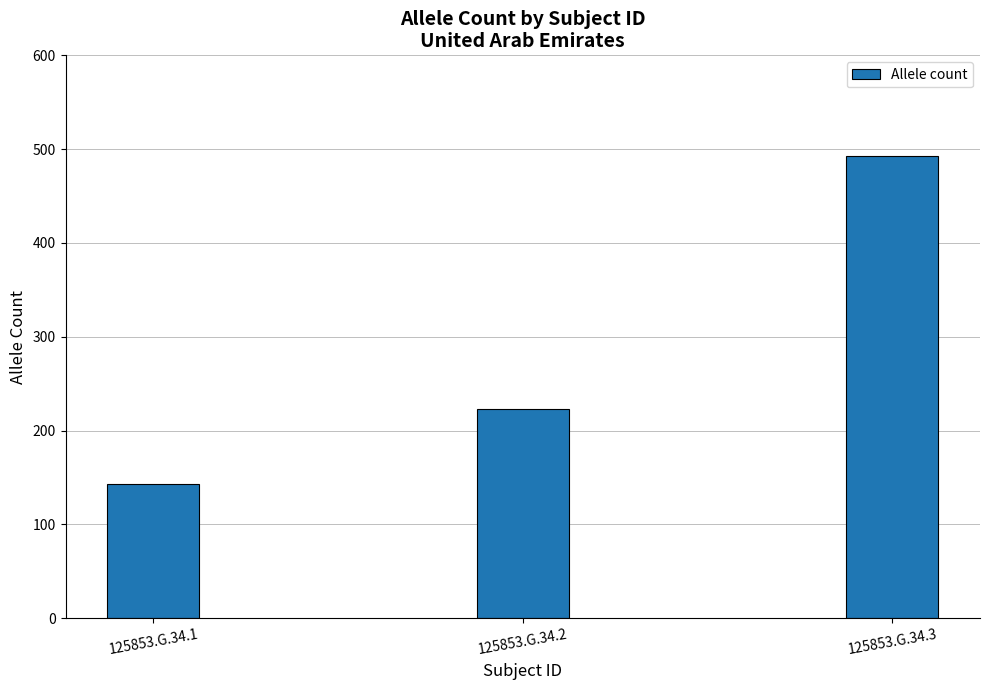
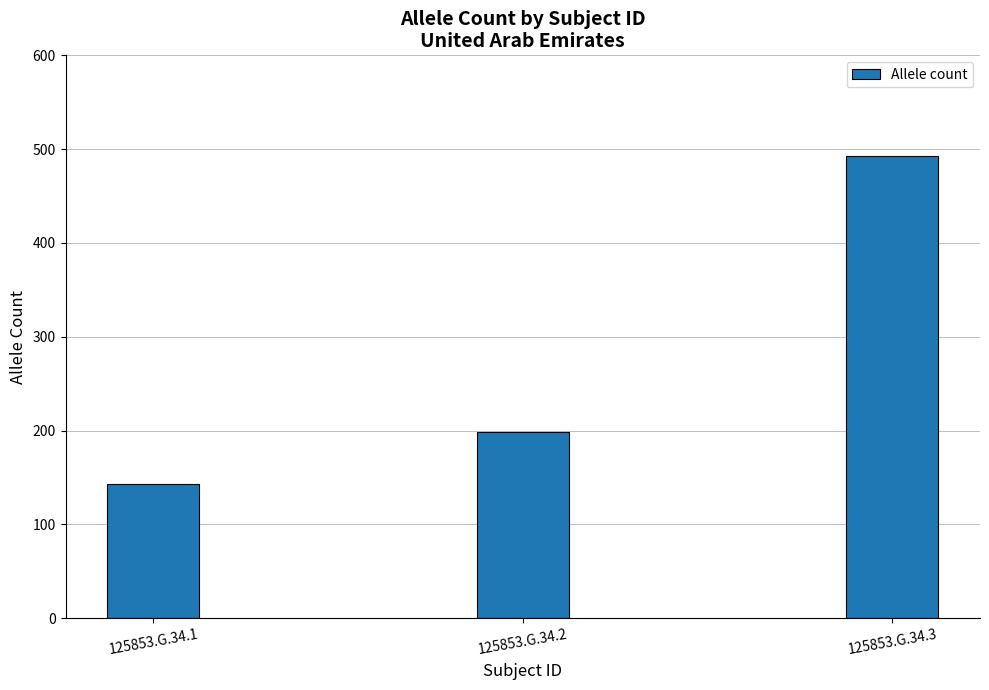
  {
    "125853.G.34.1": 140,
-   "125853.G.34.2": 220,
+   "125853.G.34.2": 200,
    "125853.G.34.3": 490
  }
